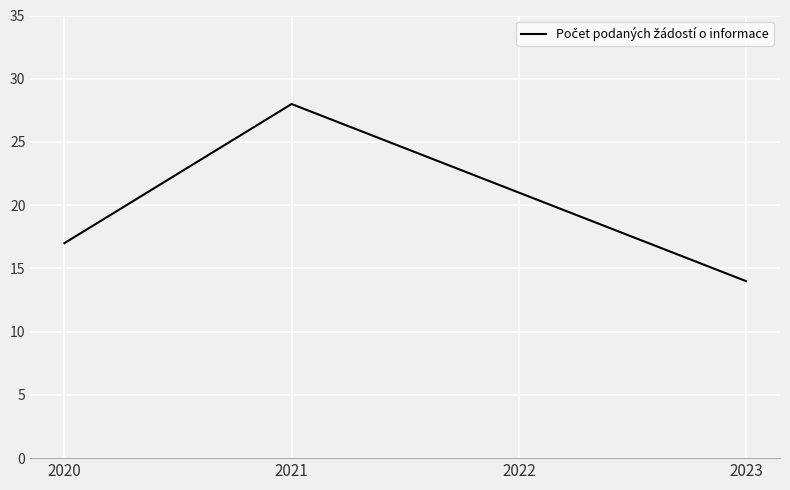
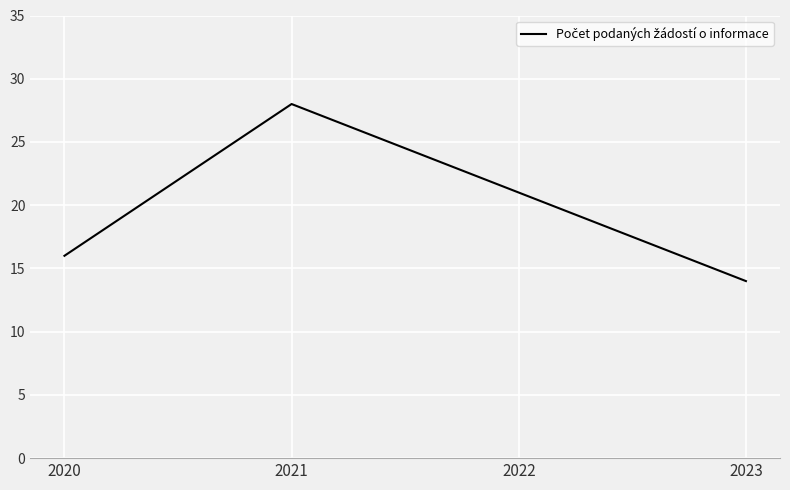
  {
-   "2020": 17,
+   "2020": 16,
    "2021": 28,
    "2022": 21,
    "2023": 14
  }
